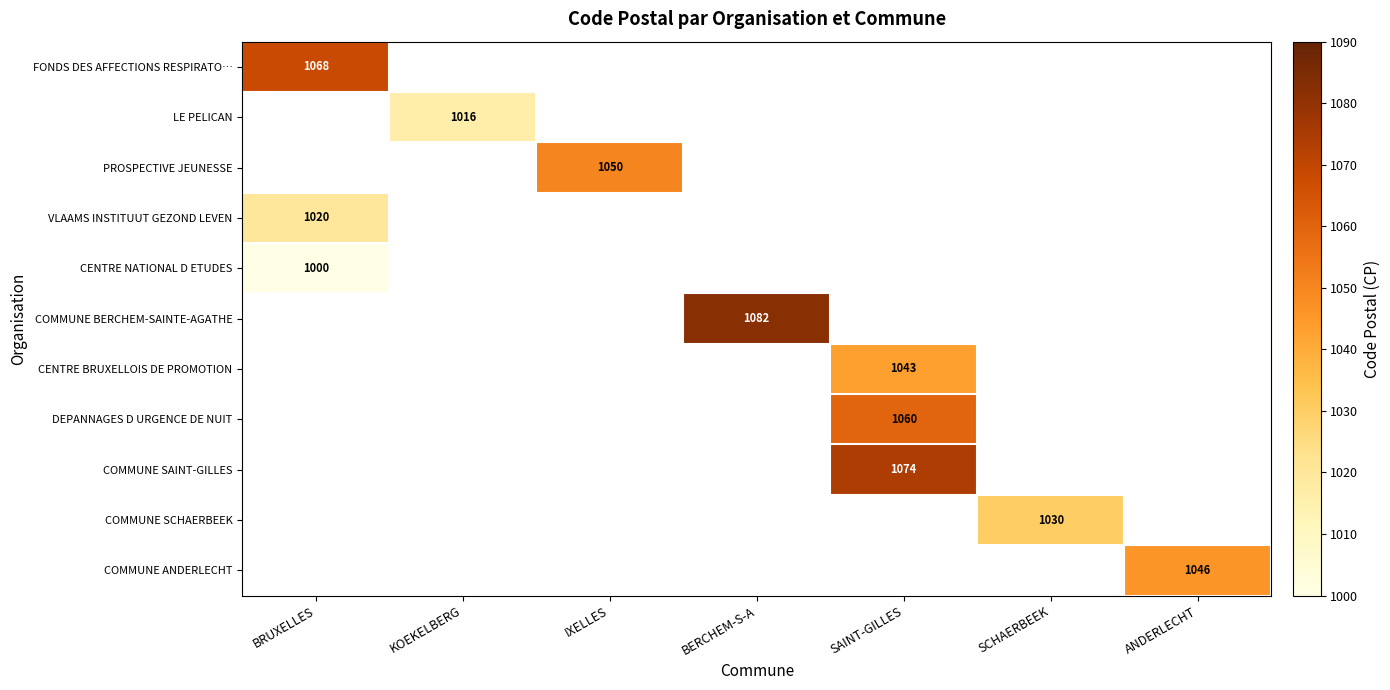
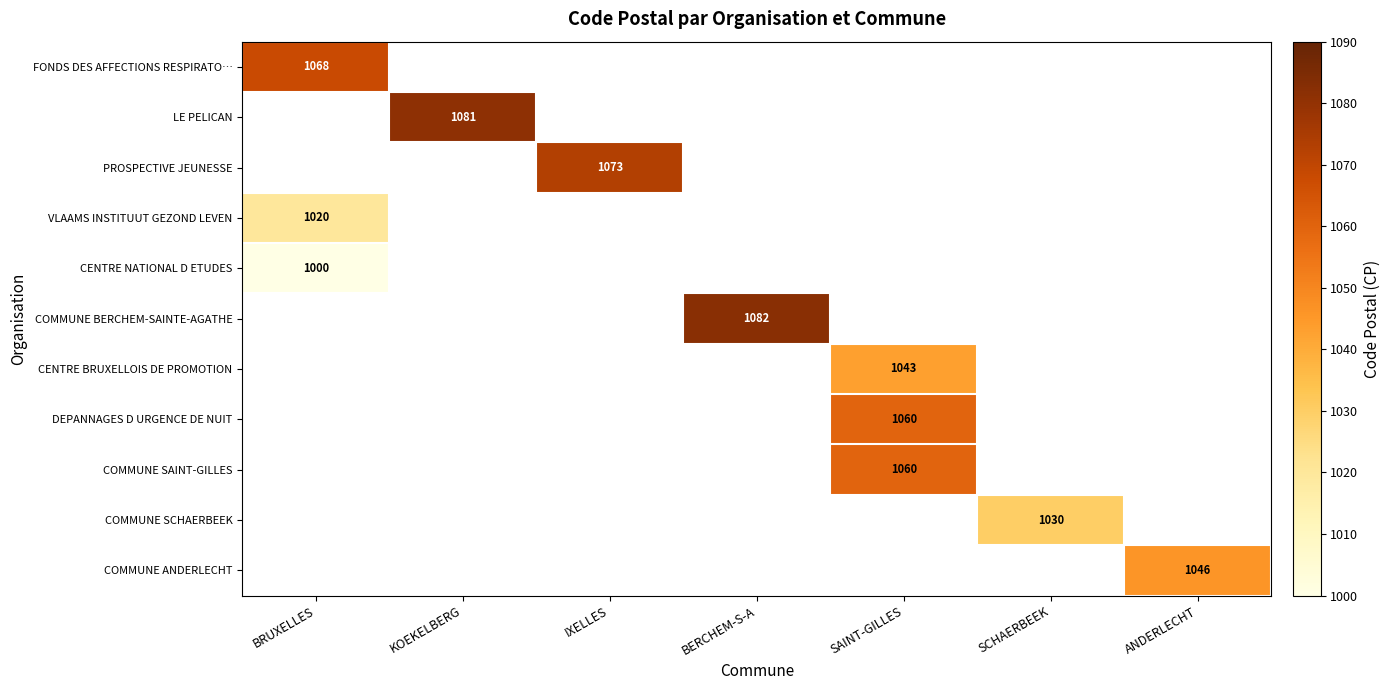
  {
    "LE PELICAN": {
-     "KOEKELBERG": 1016
+     "KOEKELBERG": 1081
    },
    "PROSPECTIVE JEUNESSE": {
-     "IXELLES": 1050
+     "IXELLES": 1073
    },
    "COMMUNE SAINT-GILLES": {
-     "SAINT-GILLES": 1074
+     "SAINT-GILLES": 1060
    }
  }
